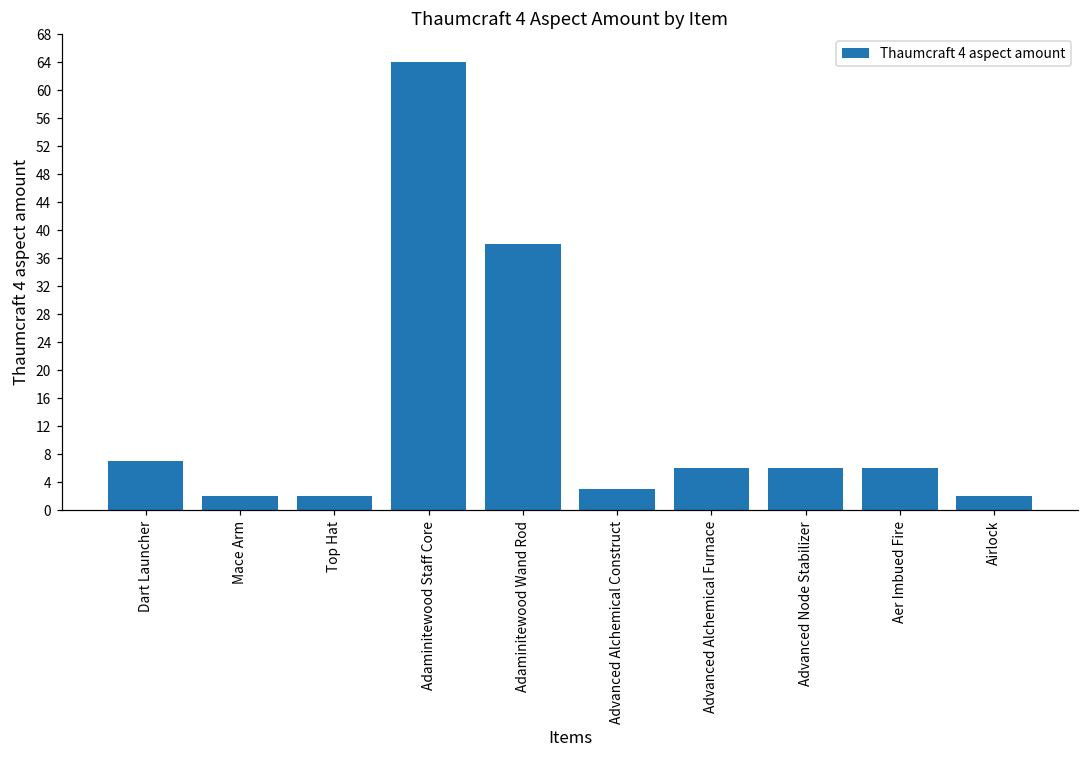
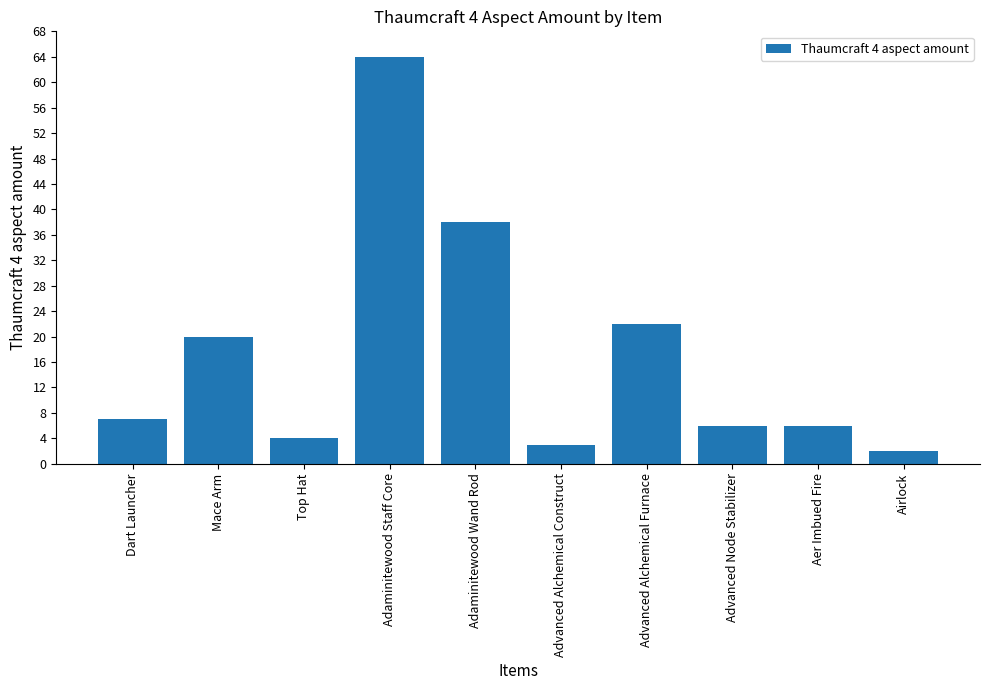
  {
    "Dart Launcher": 7,
-   "Mace Arm": 2,
-   "Top Hat": 2,
+   "Mace Arm": 20,
+   "Top Hat": 4,
    "Adaminitewood Staff Core": 64,
    "Adaminitewood Wand Rod": 38,
    "Advanced Alchemical Construct": 3,
-   "Advanced Alchemical Furnace": 6,
+   "Advanced Alchemical Furnace": 22,
    "Advanced Node Stabilizer": 6,
    "Aer Imbued Fire": 6,
    "Airlock": 2
  }
